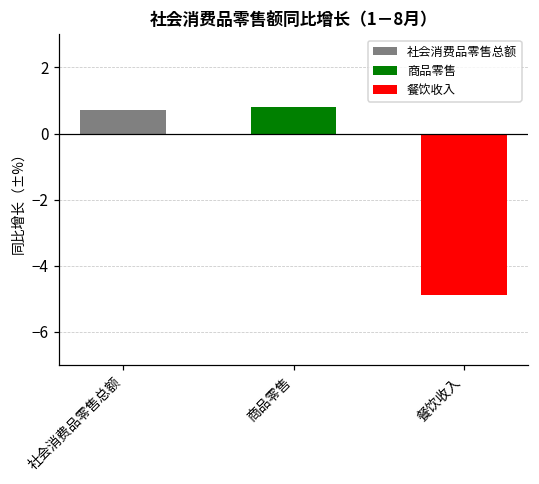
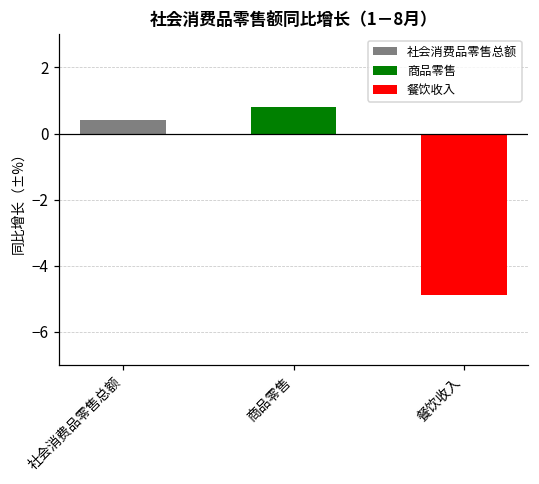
  {
-   "社会消费品零售总额": 0.7,
+   "社会消费品零售总额": 0.4,
    "商品零售": 0.8,
    "餐饮收入": -4.9
  }
